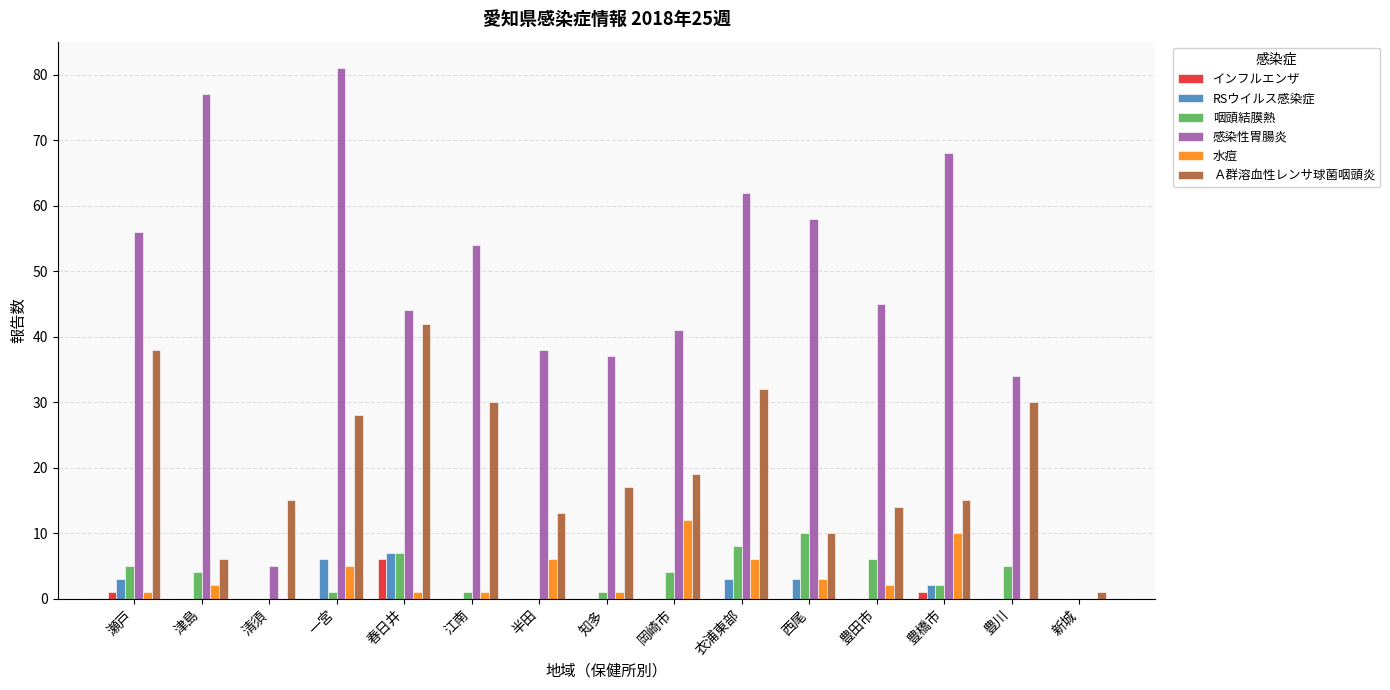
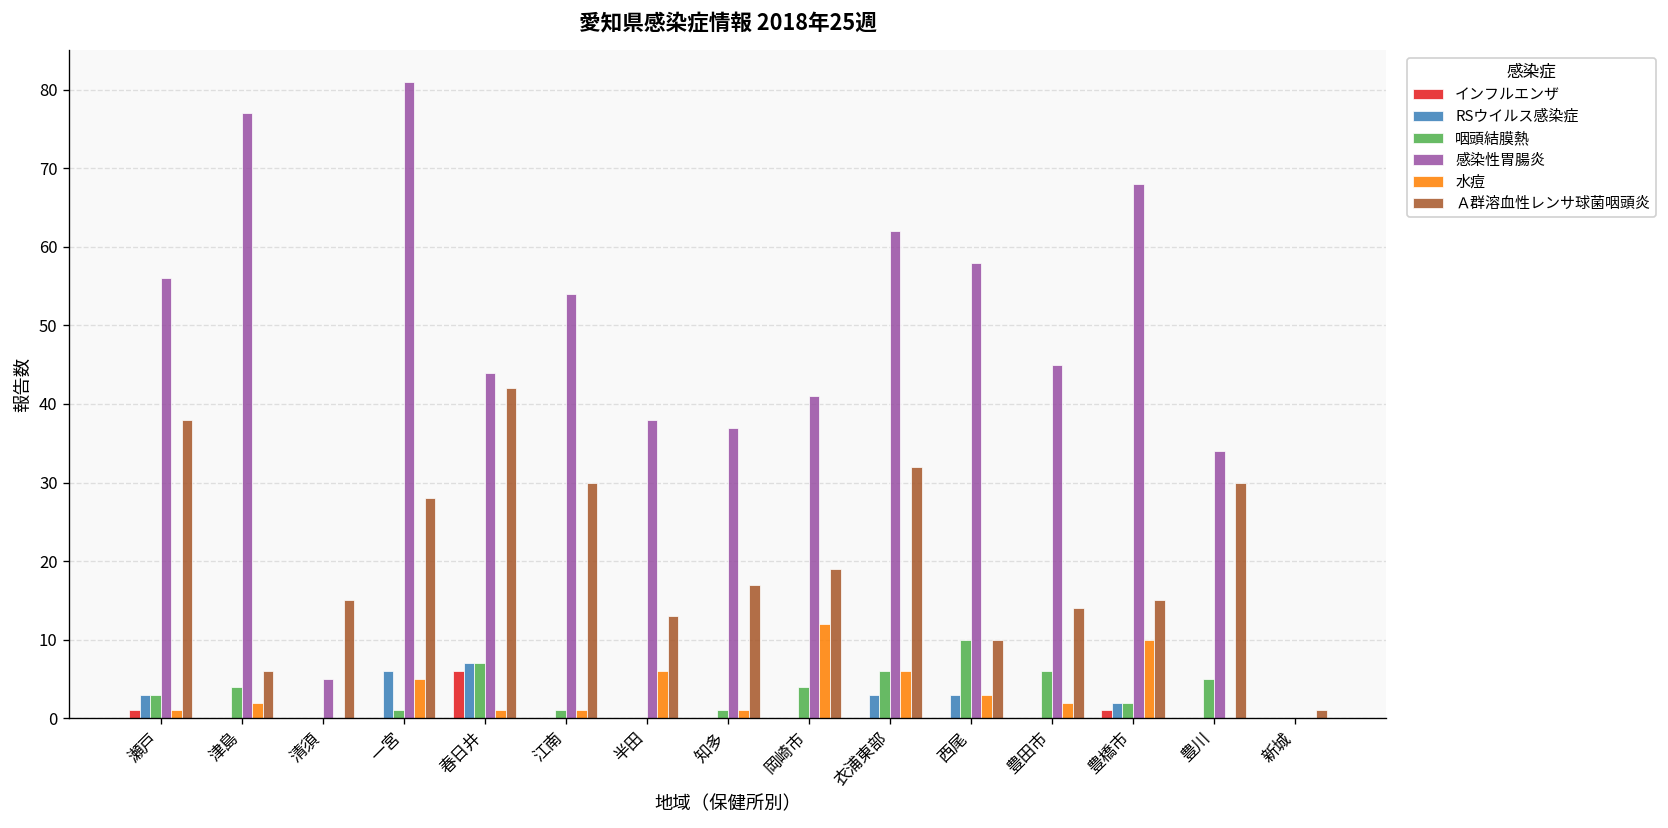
  {
    "インフルエンザ": {
      "瀬戸": 1,
      "津島": 0,
      "清須": 0,
      "一宮": 0,
      "春日井": 6,
      "江南": 0,
      "半田": 0,
      "知多": 0,
      "岡崎市": 0,
      "衣浦東部": 0,
      "西尾": 0,
      "豊田市": 0,
      "豊橋市": 1,
      "豊川": 0,
      "新城": 0
    },
    "RSウイルス感染症": {
      "瀬戸": 3,
      "津島": 0,
      "清須": 0,
      "一宮": 6,
      "春日井": 7,
      "江南": 0,
      "半田": 0,
      "知多": 0,
      "岡崎市": 0,
      "衣浦東部": 3,
      "西尾": 3,
      "豊田市": 0,
      "豊橋市": 2,
      "豊川": 0,
      "新城": 0
    },
    "咽頭結膜熱": {
-     "瀬戸": 5,
+     "瀬戸": 3,
      "津島": 4,
      "清須": 0,
      "一宮": 1,
      "春日井": 7,
      "江南": 1,
      "半田": 0,
      "知多": 1,
      "岡崎市": 4,
-     "衣浦東部": 8,
+     "衣浦東部": 6,
      "西尾": 10,
      "豊田市": 6,
      "豊橋市": 2,
      "豊川": 5,
      "新城": 0
    },
    "感染性胃腸炎": {
      "瀬戸": 56,
      "津島": 77,
      "清須": 5,
      "一宮": 81,
      "春日井": 44,
      "江南": 54,
      "半田": 38,
      "知多": 37,
      "岡崎市": 41,
      "衣浦東部": 62,
      "西尾": 58,
      "豊田市": 45,
      "豊橋市": 68,
      "豊川": 34,
      "新城": 0
    },
    "水痘": {
      "瀬戸": 1,
      "津島": 2,
      "清須": 0,
      "一宮": 5,
      "春日井": 1,
      "江南": 1,
      "半田": 6,
      "知多": 1,
      "岡崎市": 12,
      "衣浦東部": 6,
      "西尾": 3,
      "豊田市": 2,
      "豊橋市": 10,
      "豊川": 0,
      "新城": 0
    },
    "Ａ群溶血性レンサ球菌咽頭炎": {
      "瀬戸": 38,
      "津島": 6,
      "清須": 15,
      "一宮": 28,
      "春日井": 42,
      "江南": 30,
      "半田": 13,
      "知多": 17,
      "岡崎市": 19,
      "衣浦東部": 32,
      "西尾": 10,
      "豊田市": 14,
      "豊橋市": 15,
      "豊川": 30,
      "新城": 1
    }
  }
